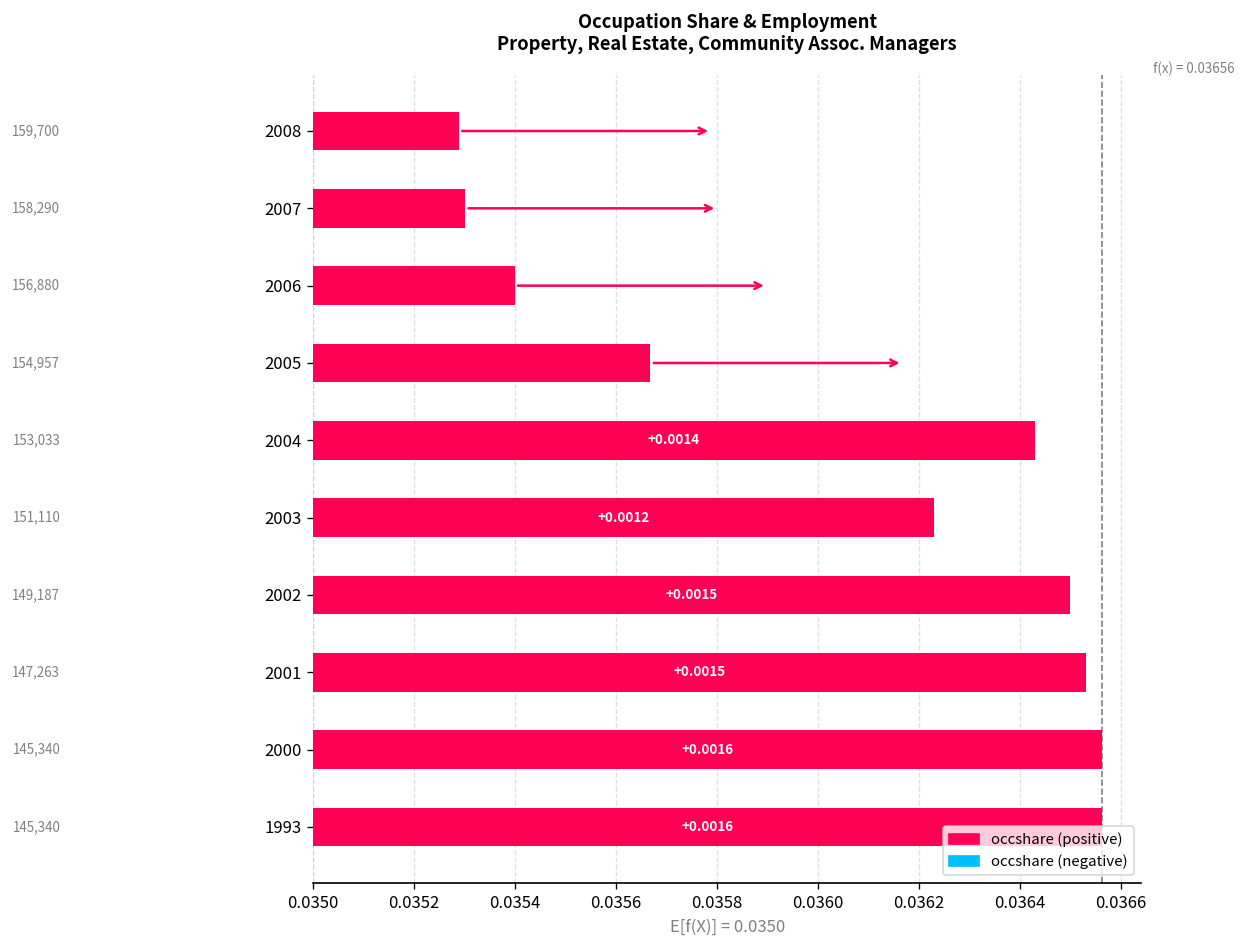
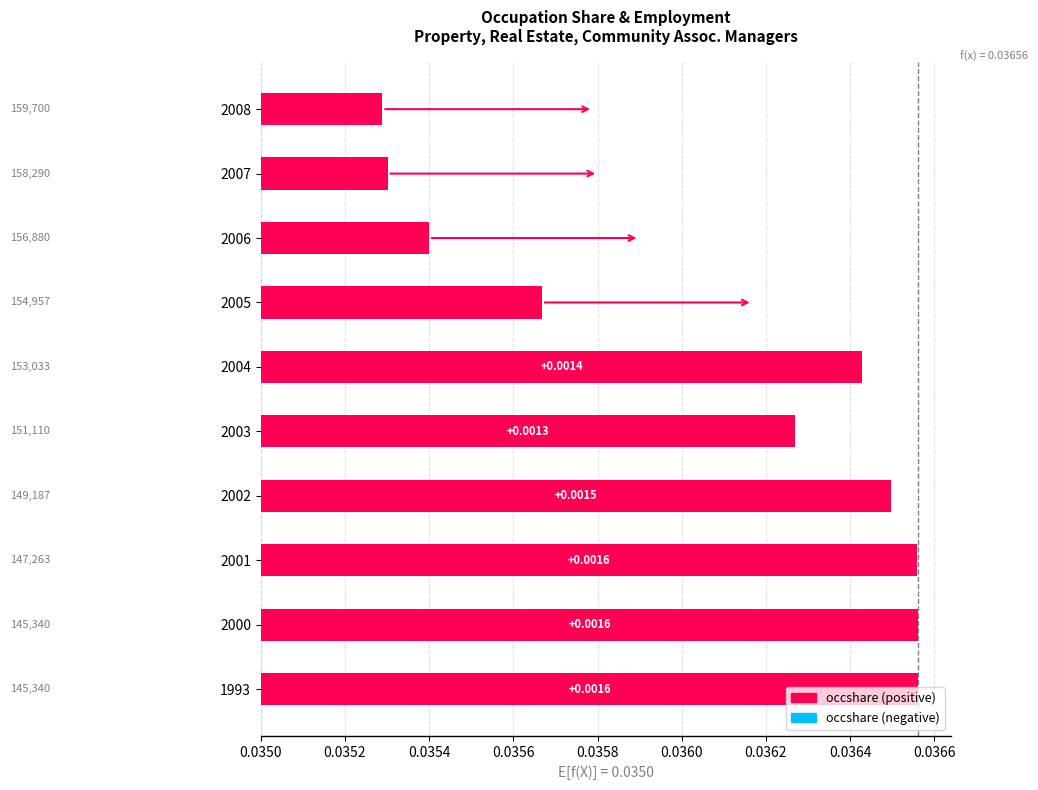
  {
    "2004": "+0.0014",
-   "2003": "+0.0012",
+   "2003": "+0.0013",
    "2002": "+0.0015",
-   "2001": "+0.0015",
+   "2001": "+0.0016",
    "2000": "+0.0016"
  }
